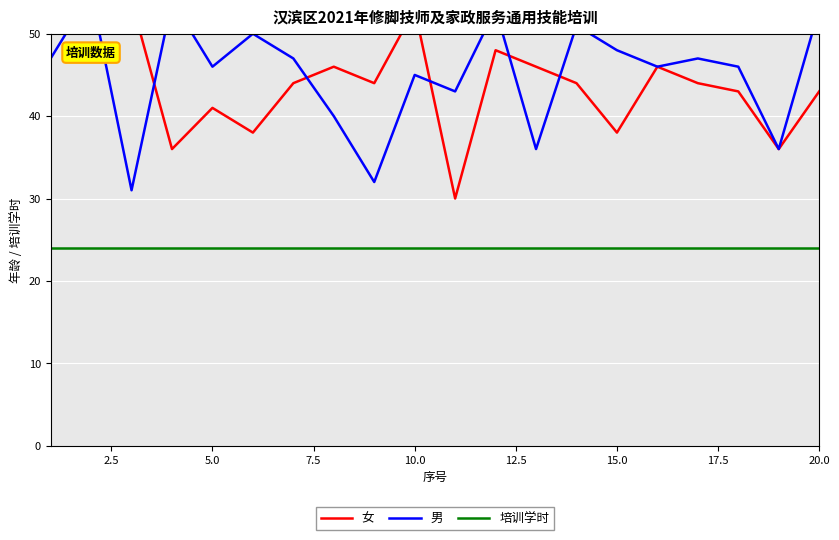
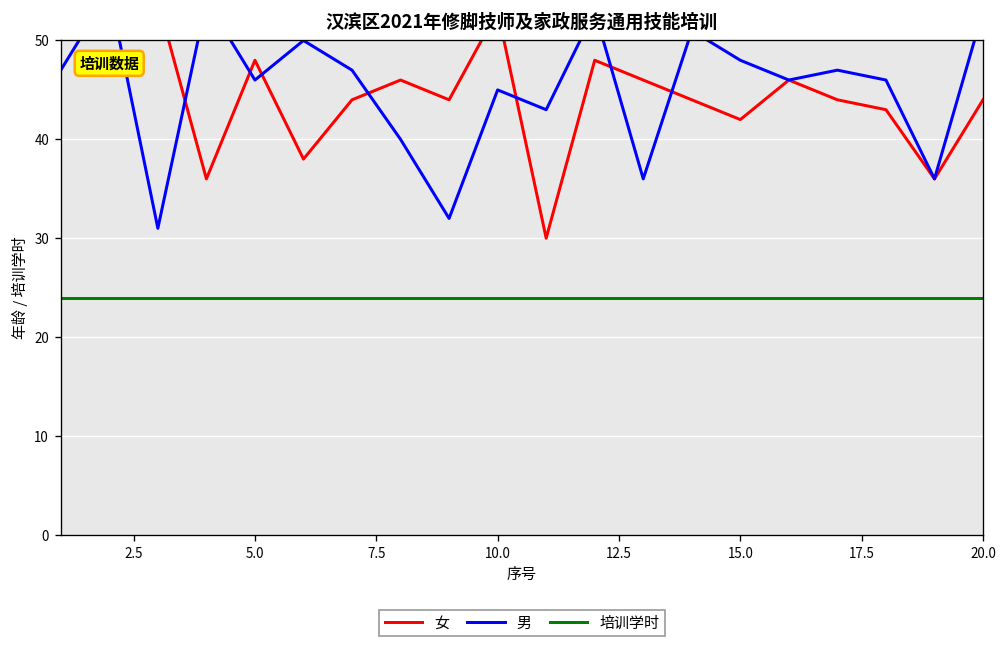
  {
    "女": {
-     "5.0": 41,
-     "15.0": 38,
-     "20.0": 43
+     "5.0": 48,
+     "15.0": 42,
+     "20.0": 44
    },
    "男": {
      "5.0": 46,
      "10.0": 45,
      "15.0": 48
    },
    "培训学时": {
      "5.0": 24,
      "10.0": 24,
      "15.0": 24,
      "20.0": 24
    }
  }
